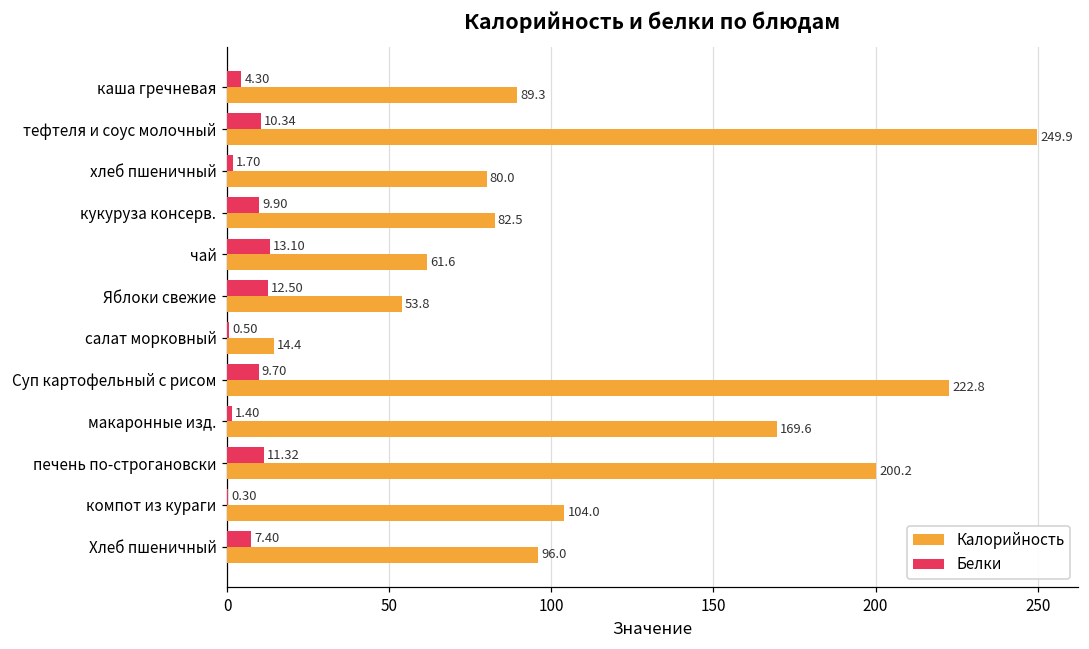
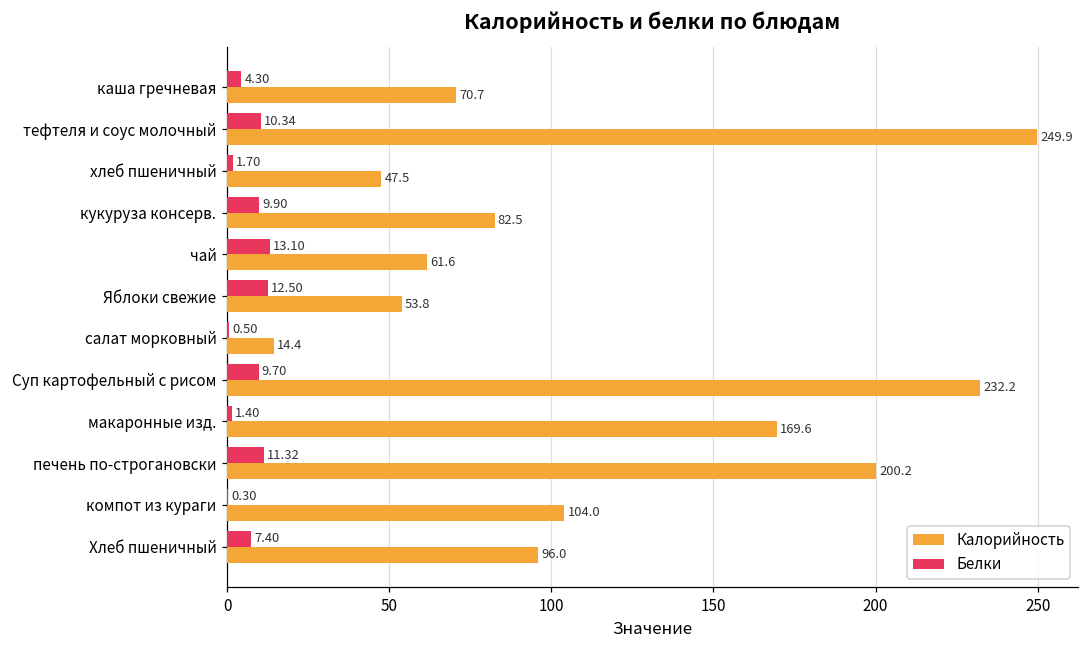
  {
    "Калорийность": {
-     "каша гречневая": 89.3,
+     "каша гречневая": 70.7,
      "тефтеля и соус молочный": 249.9,
-     "хлеб пшеничный": 80.0,
+     "хлеб пшеничный": 47.5,
      "кукуруза консерв.": 82.5,
      "чай": 61.6,
      "Яблоки свежие": 53.8,
      "салат морковный": 14.4,
-     "Суп картофельный с рисом": 222.8,
+     "Суп картофельный с рисом": 232.2,
      "макаронные изд.": 169.6,
      "печень по-строгановски": 200.2,
      "компот из кураги": 104.0,
      "Хлеб пшеничный": 96.0
    },
    "Белки": {
      "каша гречневая": 4.30,
      "тефтеля и соус молочный": 10.34,
      "хлеб пшеничный": 1.70,
      "кукуруза консерв.": 9.90,
      "чай": 13.10,
      "Яблоки свежие": 12.50,
      "салат морковный": 0.50,
      "Суп картофельный с рисом": 9.70,
      "макаронные изд.": 1.40,
      "печень по-строгановски": 11.32,
      "компот из кураги": 0.30,
      "Хлеб пшеничный": 7.40
    }
  }
